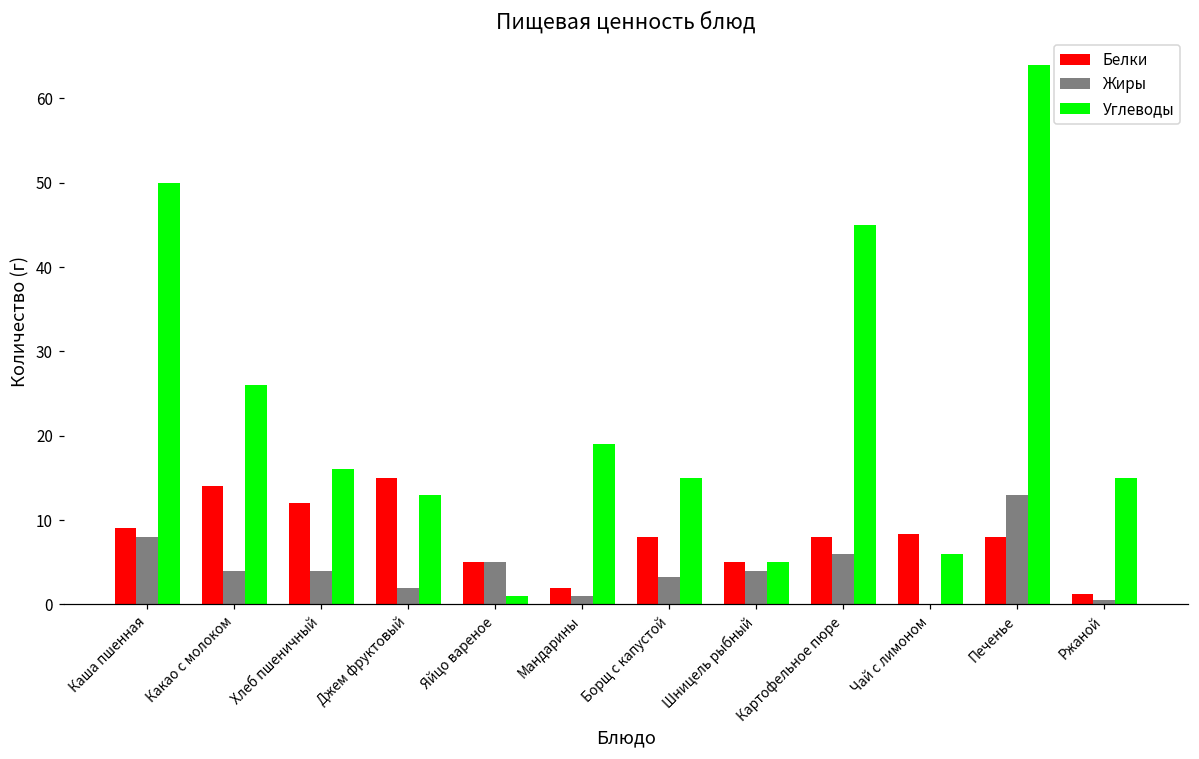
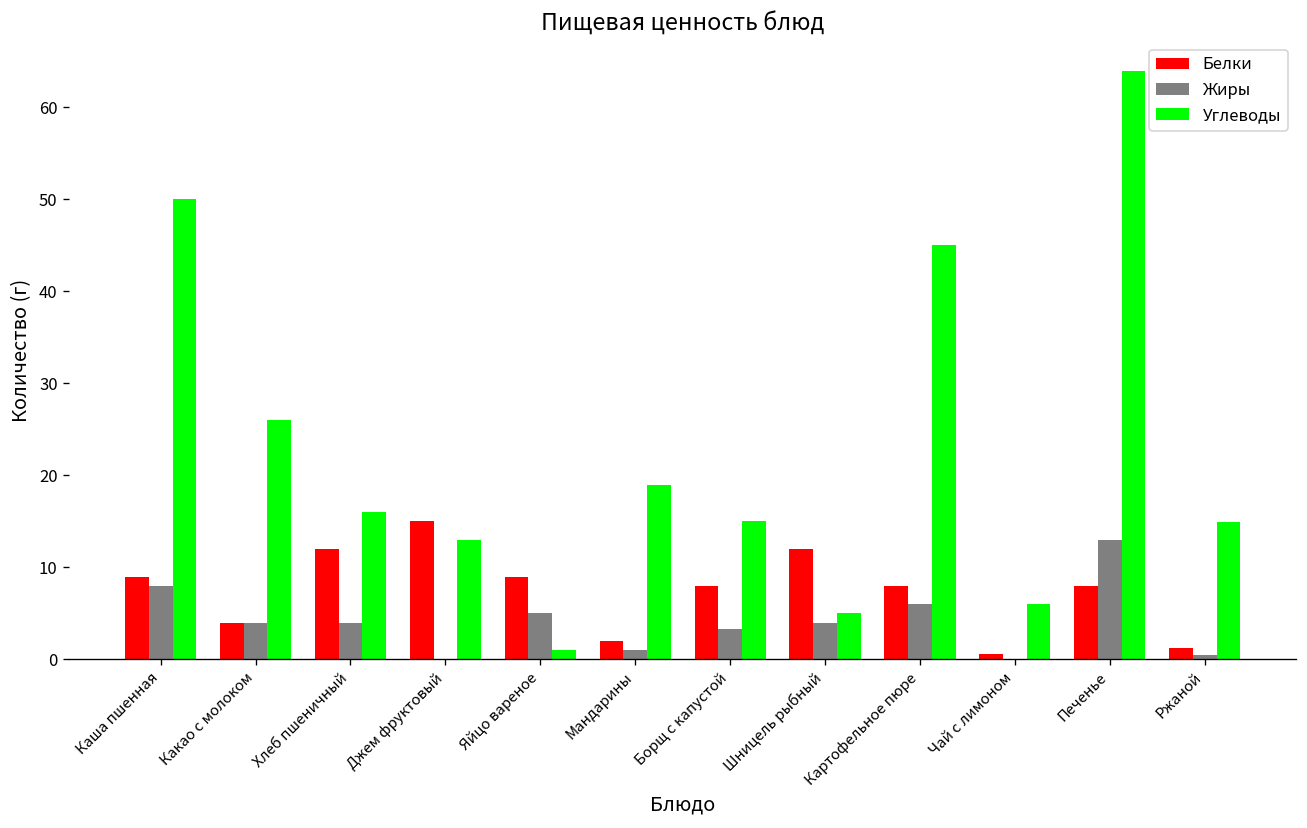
  {
    "Белки": {
      "Каша пшенная": 9,
-     "Какао с молоком": 14,
+     "Какао с молоком": 4,
      "Хлеб пшеничный": 12,
      "Джем фруктовый": 15,
-     "Яйцо вареное": 5,
+     "Яйцо вареное": 9,
      "Мандарины": 2,
      "Борщ с капустой": 8,
-     "Шницель рыбный": 5,
+     "Шницель рыбный": 12,
      "Картофельное пюре": 8,
-     "Чай с лимоном": 8,
+     "Чай с лимоном": 1,
      "Печенье": 8,
      "Ржаной": 1
    },
    "Жиры": {
      "Каша пшенная": 8,
      "Какао с молоком": 4,
      "Хлеб пшеничный": 4,
-     "Джем фруктовый": 2,
+     "Джем фруктовый": 0,
      "Яйцо вареное": 5,
      "Мандарины": 1,
      "Борщ с капустой": 3,
      "Шницель рыбный": 4,
      "Картофельное пюре": 6,
      "Чай с лимоном": 0,
      "Печенье": 13,
      "Ржаной": 1
    },
    "Углеводы": {
      "Каша пшенная": 50,
      "Какао с молоком": 26,
      "Хлеб пшеничный": 16,
      "Джем фруктовый": 13,
      "Яйцо вареное": 1,
      "Мандарины": 19,
      "Борщ с капустой": 15,
      "Шницель рыбный": 5,
      "Картофельное пюре": 45,
      "Чай с лимоном": 6,
      "Печенье": 64,
      "Ржаной": 15
    }
  }
